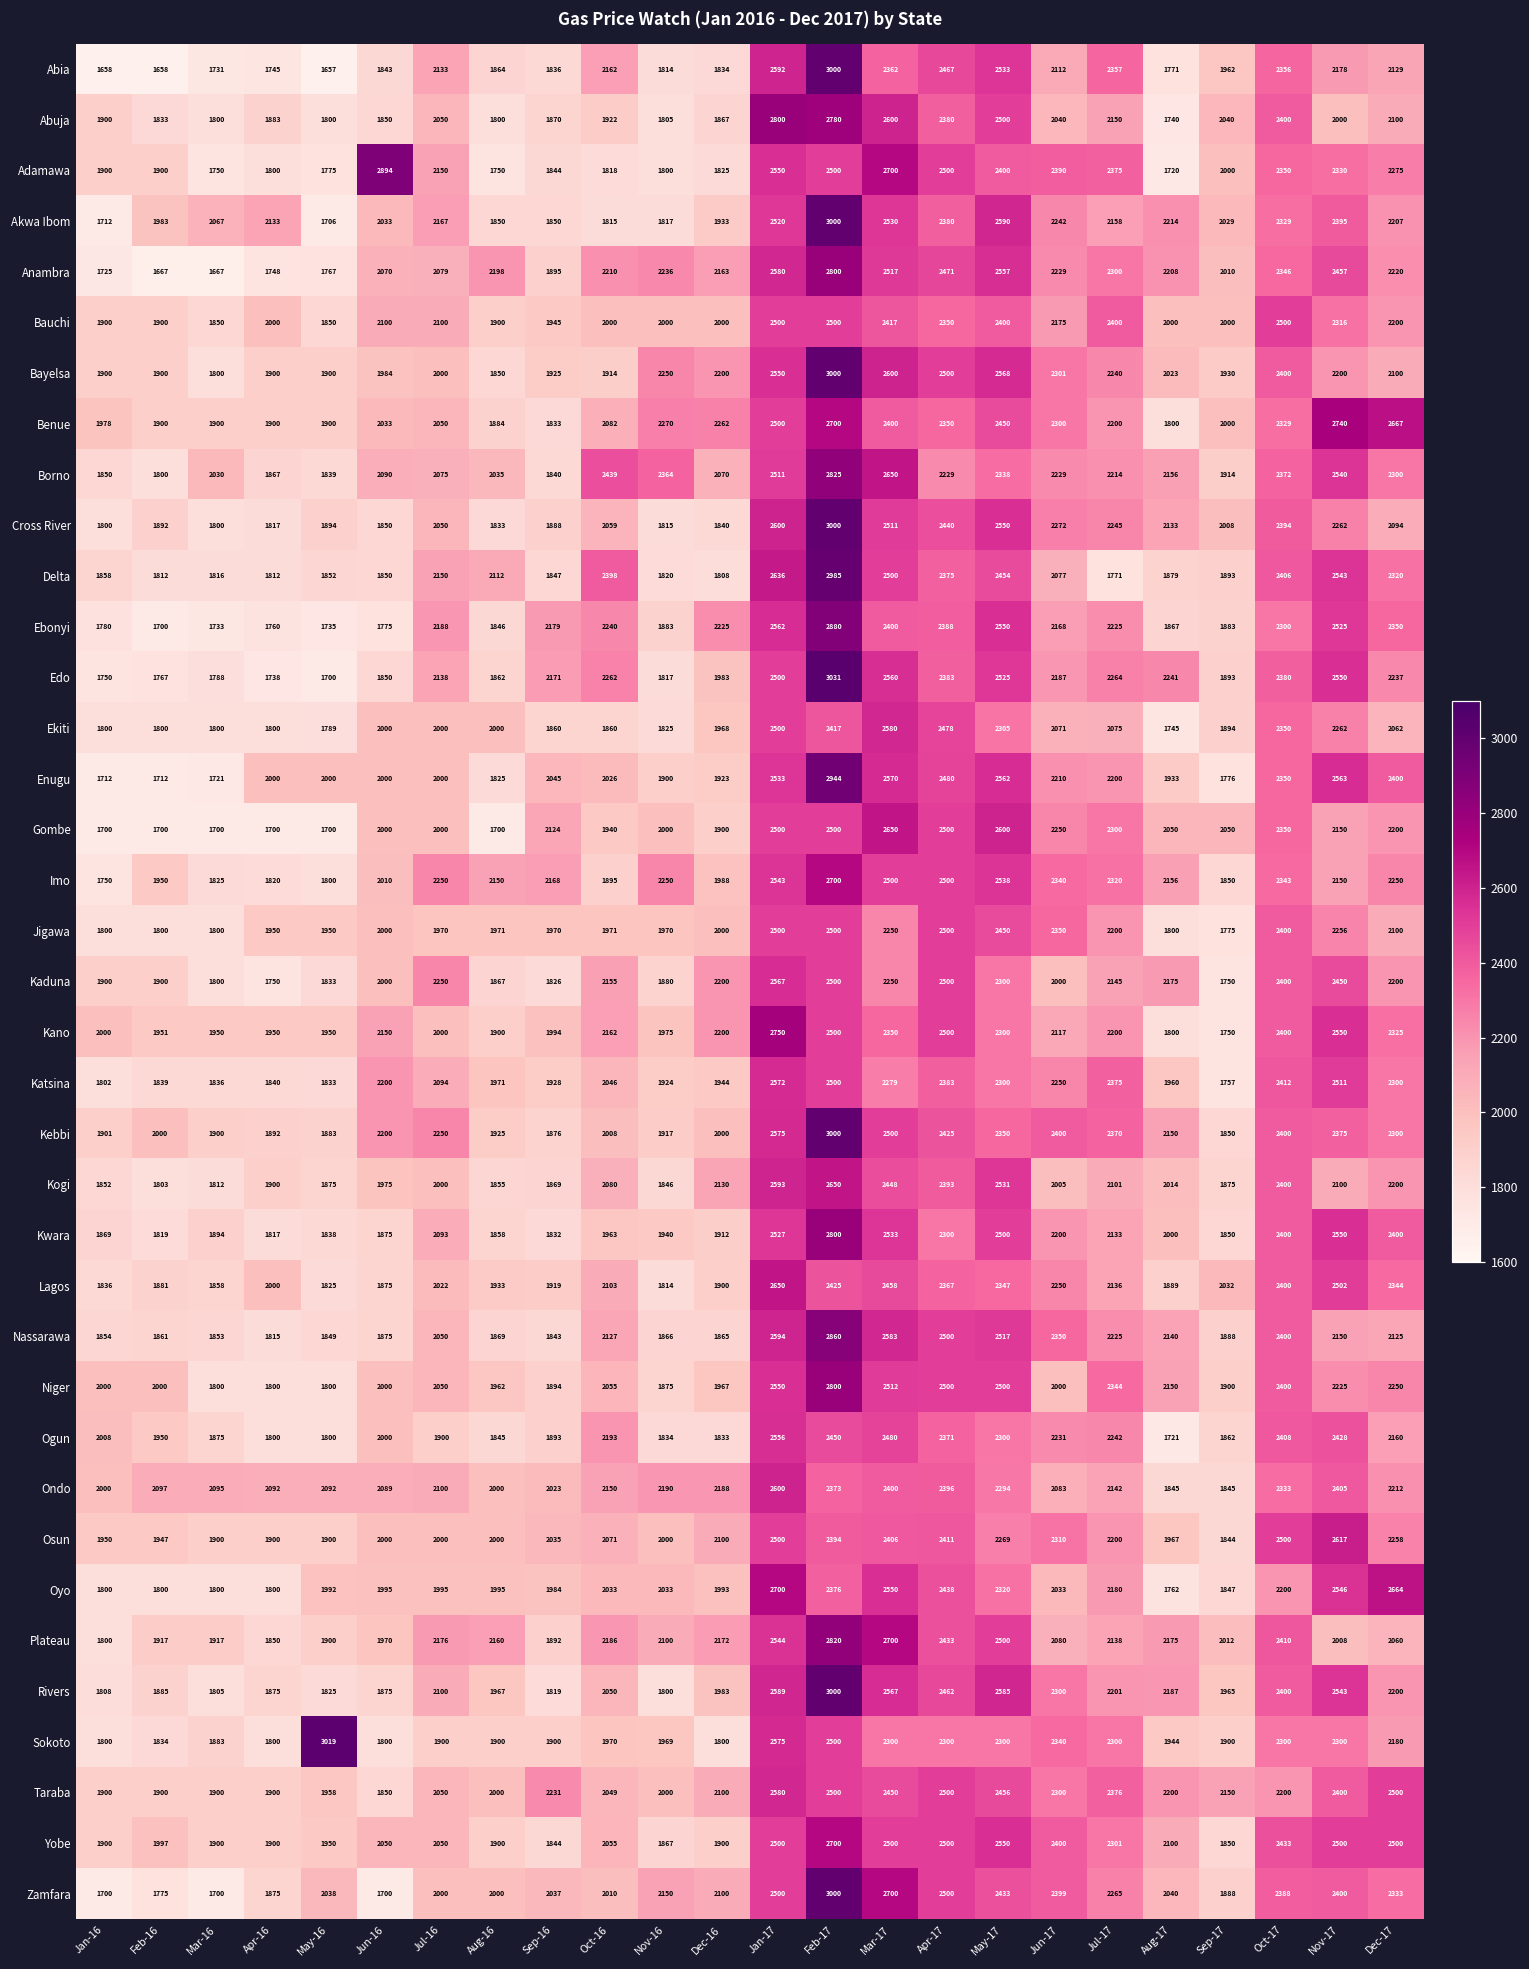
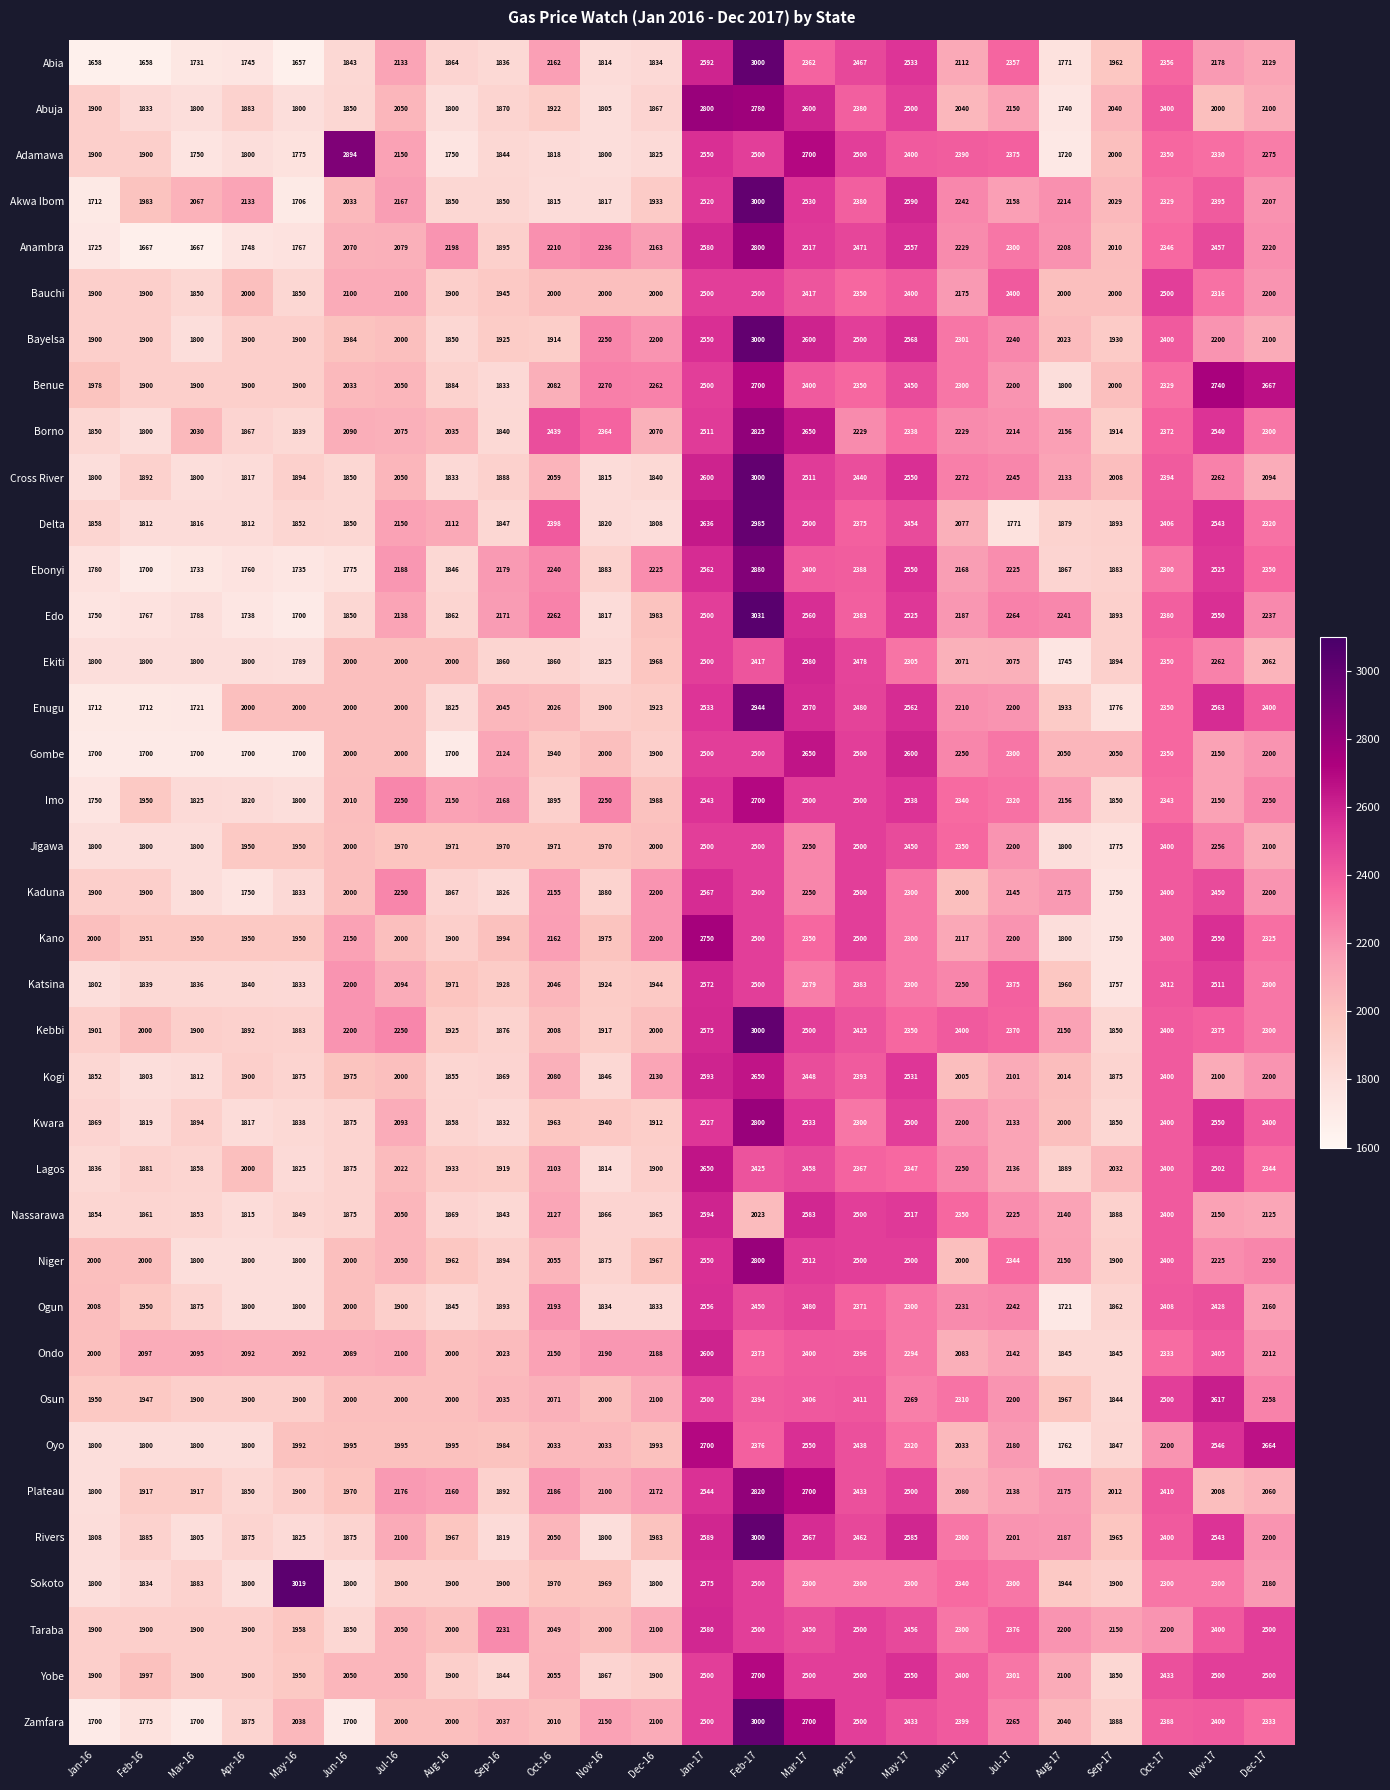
  {
    "Nassarawa": {
      "Jan-16": 1854,
      "Feb-16": 1861,
      "Mar-16": 1853,
      "Apr-16": 1815,
      "May-16": 1849,
      "Jun-16": 1875,
      "Jul-16": 2050,
      "Aug-16": 1869,
      "Sep-16": 1843,
      "Oct-16": 2127,
      "Nov-16": 1866,
      "Dec-16": 1865,
      "Jan-17": 2594,
-     "Feb-17": 2860,
+     "Feb-17": 2023,
      "Mar-17": 2583,
      "Apr-17": 2500,
      "May-17": 2517,
      "Jun-17": 2350,
      "Jul-17": 2225,
      "Aug-17": 2140,
      "Sep-17": 1888,
      "Oct-17": 2400,
      "Nov-17": 2150,
      "Dec-17": 2125
    }
  }
